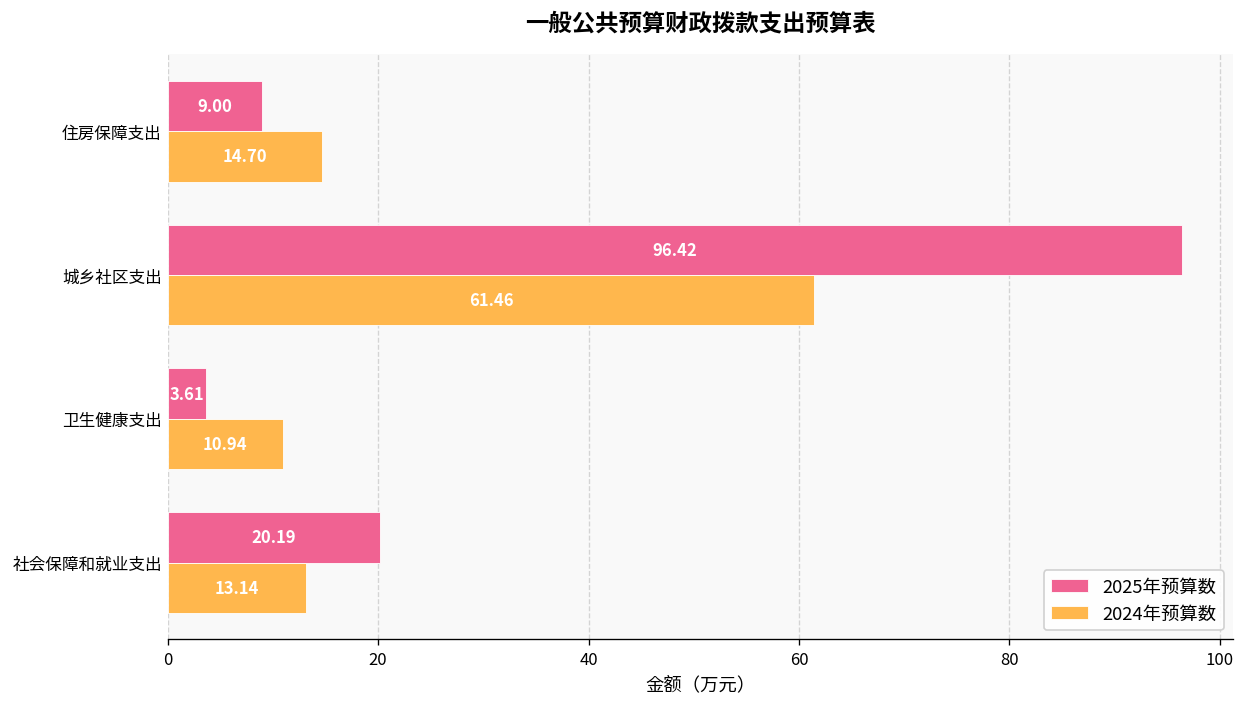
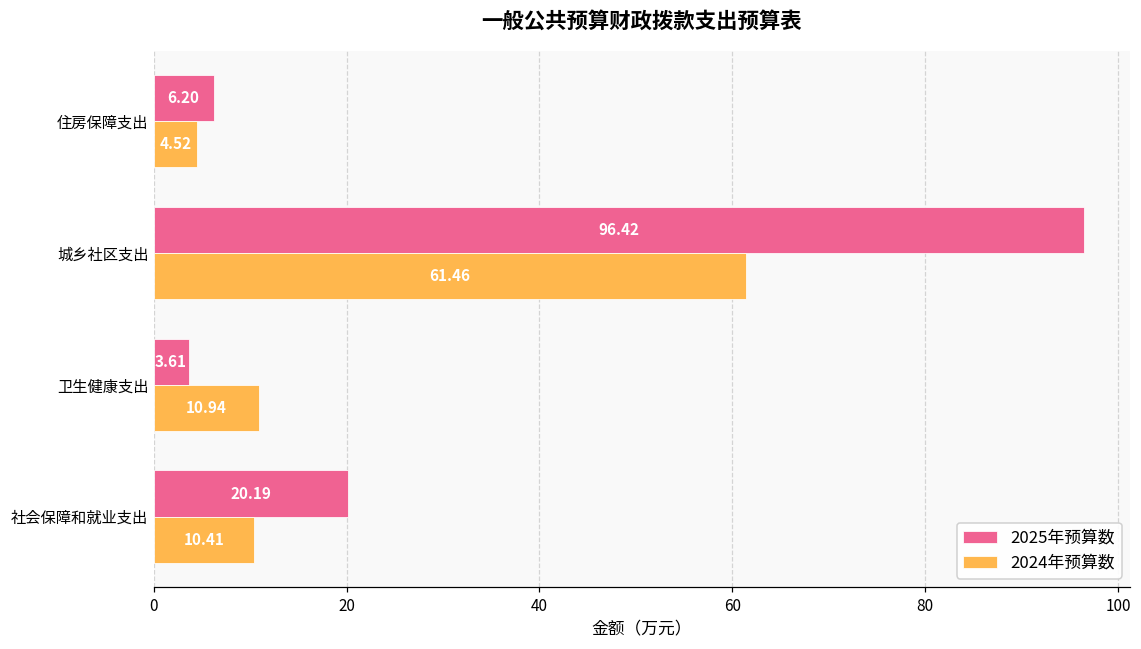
  {
    "2025年预算数": {
-     "住房保障支出": 9.00,
+     "住房保障支出": 6.20,
      "城乡社区支出": 96.42,
      "卫生健康支出": 3.61,
      "社会保障和就业支出": 20.19
    },
    "2024年预算数": {
-     "住房保障支出": 14.70,
+     "住房保障支出": 4.52,
      "城乡社区支出": 61.46,
      "卫生健康支出": 10.94,
-     "社会保障和就业支出": 13.14
+     "社会保障和就业支出": 10.41
    }
  }
